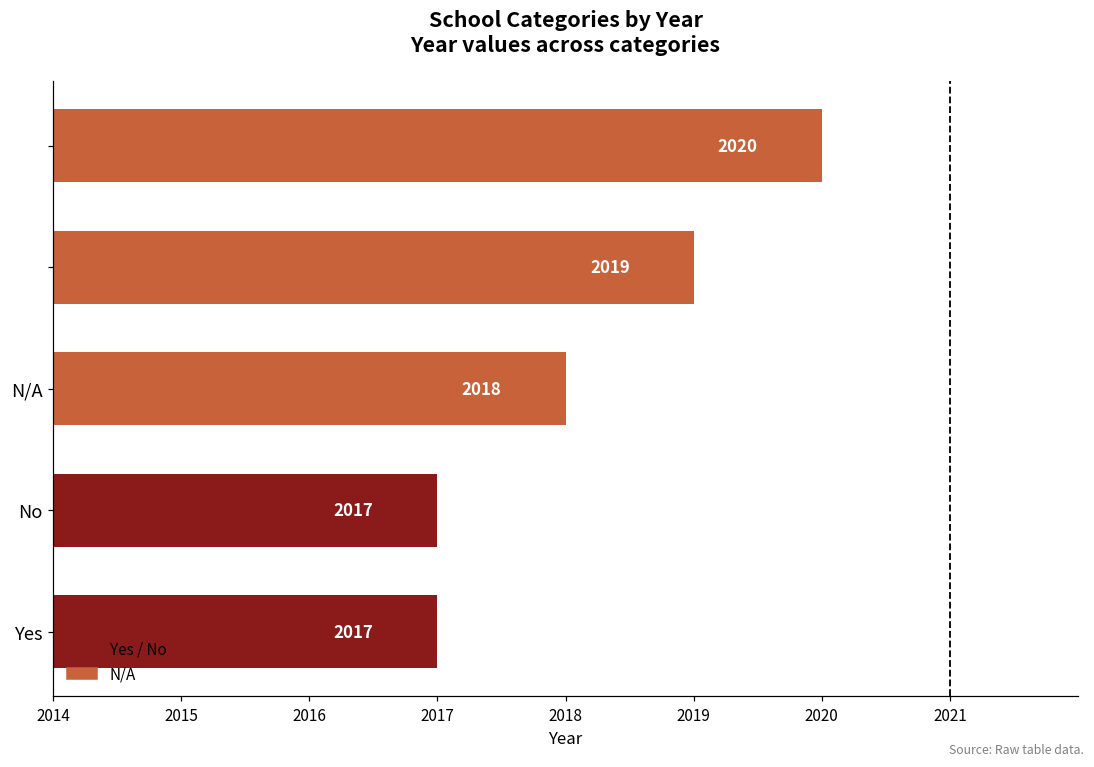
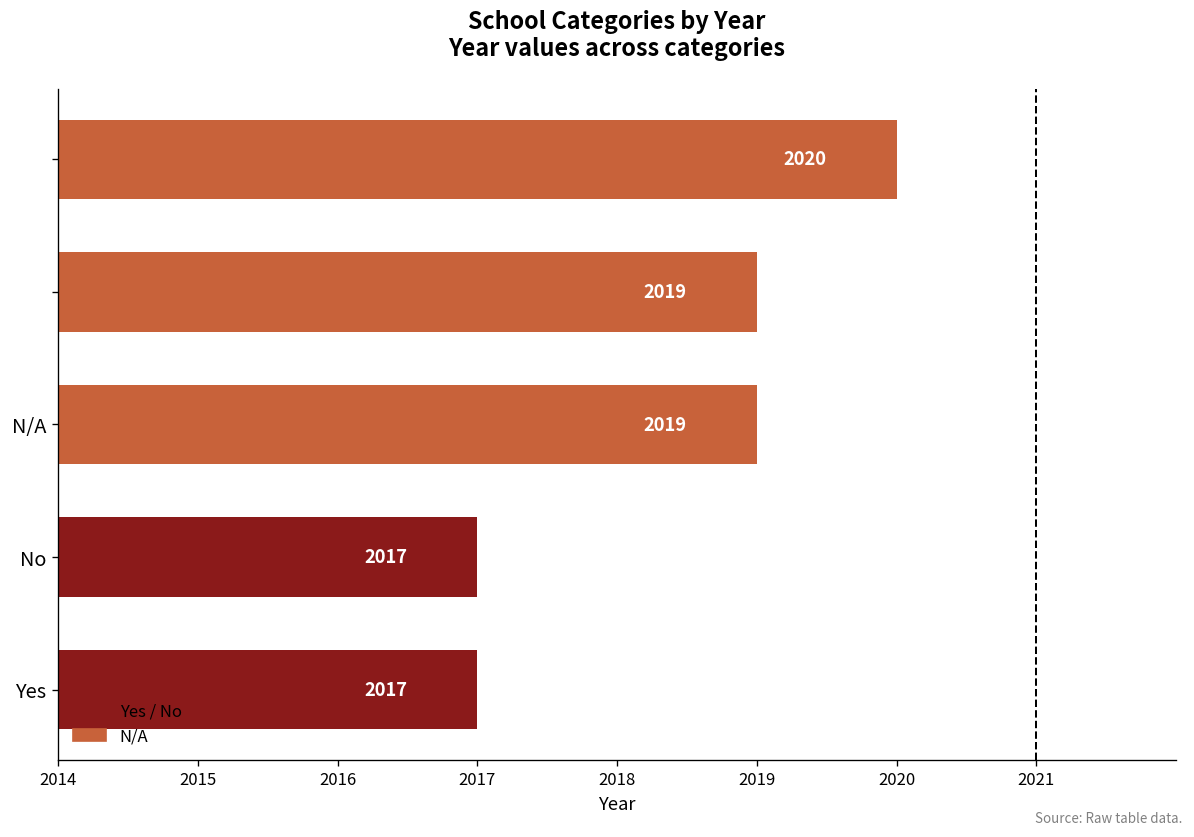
  {
-   "N/A": 2018,
+   "N/A": 2019,
    "No": 2017,
    "Yes": 2017
  }
